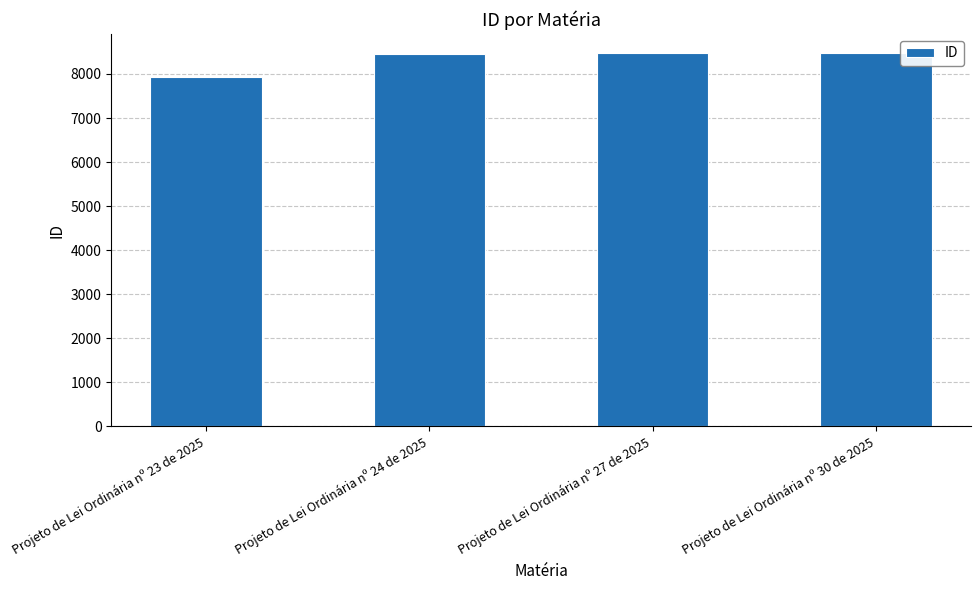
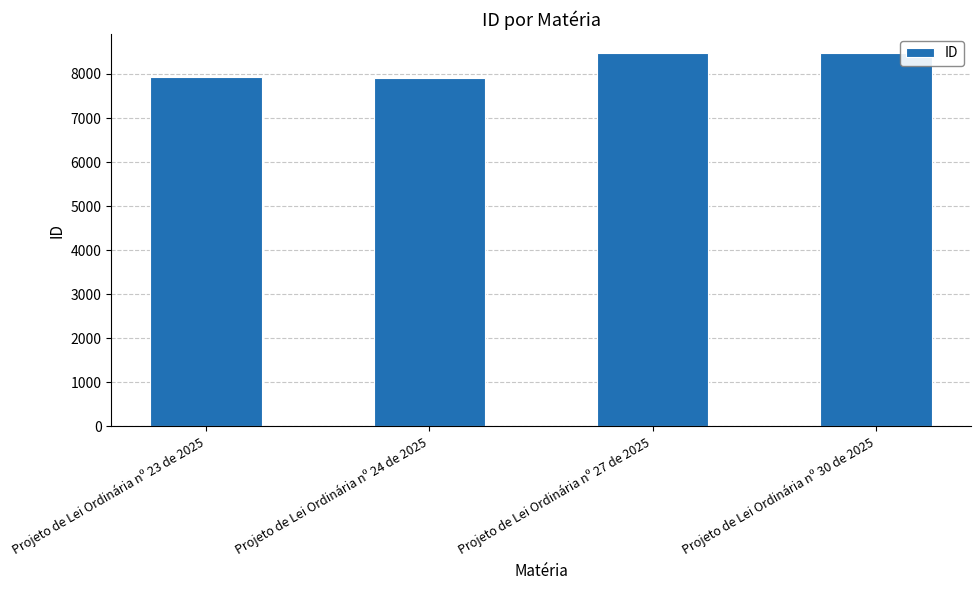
  {
    "Projeto de Lei Ordinária nº 23 de 2025": 7900,
-   "Projeto de Lei Ordinária nº 24 de 2025": 8500,
+   "Projeto de Lei Ordinária nº 24 de 2025": 7900,
    "Projeto de Lei Ordinária nº 27 de 2025": 8500,
    "Projeto de Lei Ordinária nº 30 de 2025": 8500
  }
